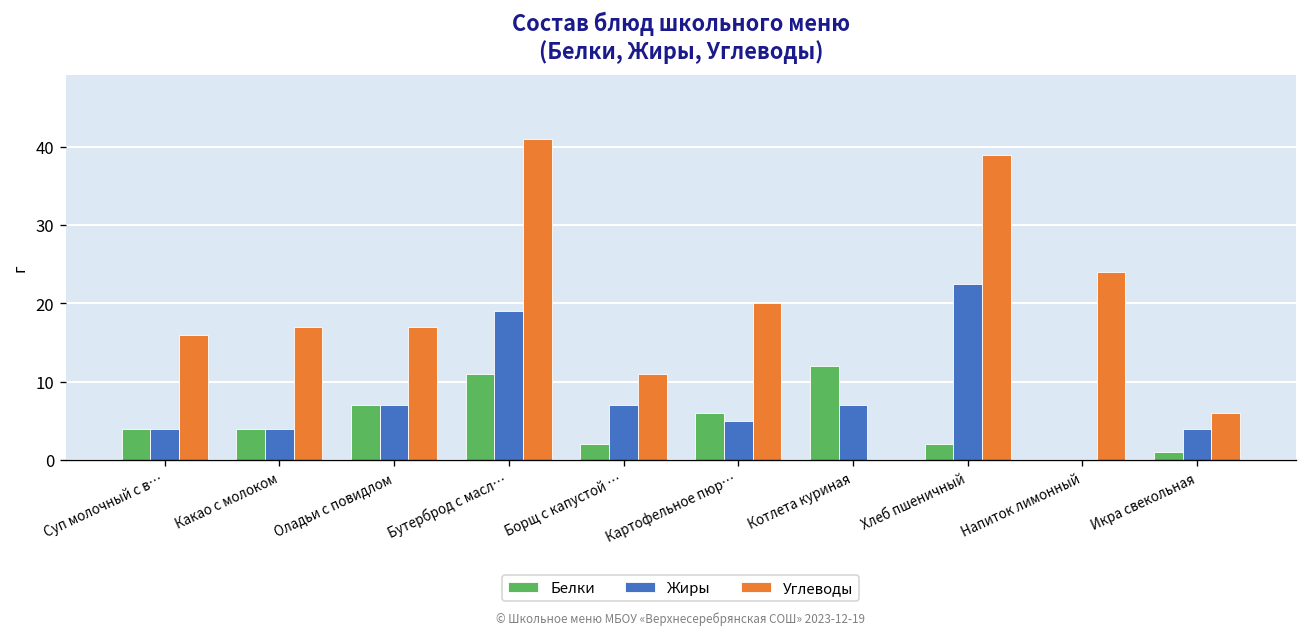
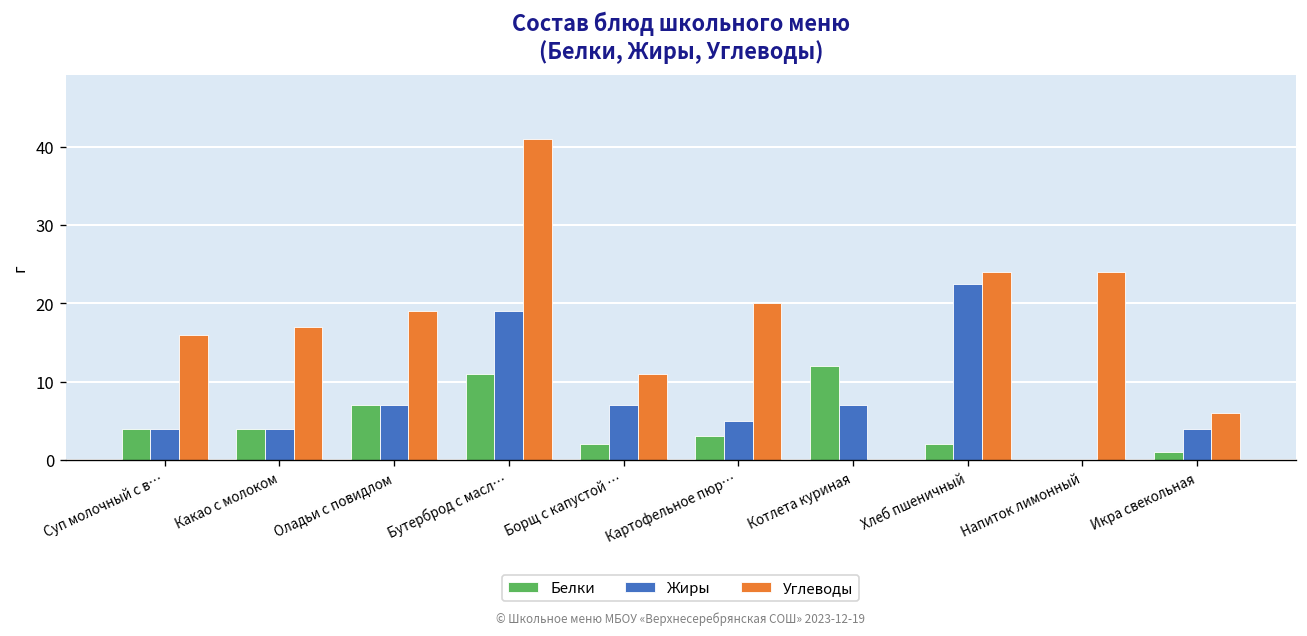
  {
    "Белки": {
      "Суп молочный с в…": 4,
      "Какао с молоком": 4,
      "Оладьи с повидлом": 7,
      "Бутерброд с масл…": 11,
      "Борщ с капустой …": 2,
-     "Картофельное пюр…": 6,
+     "Картофельное пюр…": 3,
      "Котлета куриная": 12,
      "Хлеб пшеничный": 2,
      "Напиток лимонный": 0,
      "Икра свекольная": 1
    },
    "Жиры": {
      "Суп молочный с в…": 4,
      "Какао с молоком": 4,
      "Оладьи с повидлом": 7,
      "Бутерброд с масл…": 19,
      "Борщ с капустой …": 7,
      "Картофельное пюр…": 5,
      "Котлета куриная": 7,
      "Хлеб пшеничный": 23,
      "Напиток лимонный": 0,
      "Икра свекольная": 4
    },
    "Углеводы": {
      "Суп молочный с в…": 16,
      "Какао с молоком": 17,
-     "Оладьи с повидлом": 17,
+     "Оладьи с повидлом": 19,
      "Бутерброд с масл…": 41,
      "Борщ с капустой …": 11,
      "Картофельное пюр…": 20,
      "Котлета куриная": 0,
-     "Хлеб пшеничный": 39,
+     "Хлеб пшеничный": 24,
      "Напиток лимонный": 24,
      "Икра свекольная": 6
    }
  }
